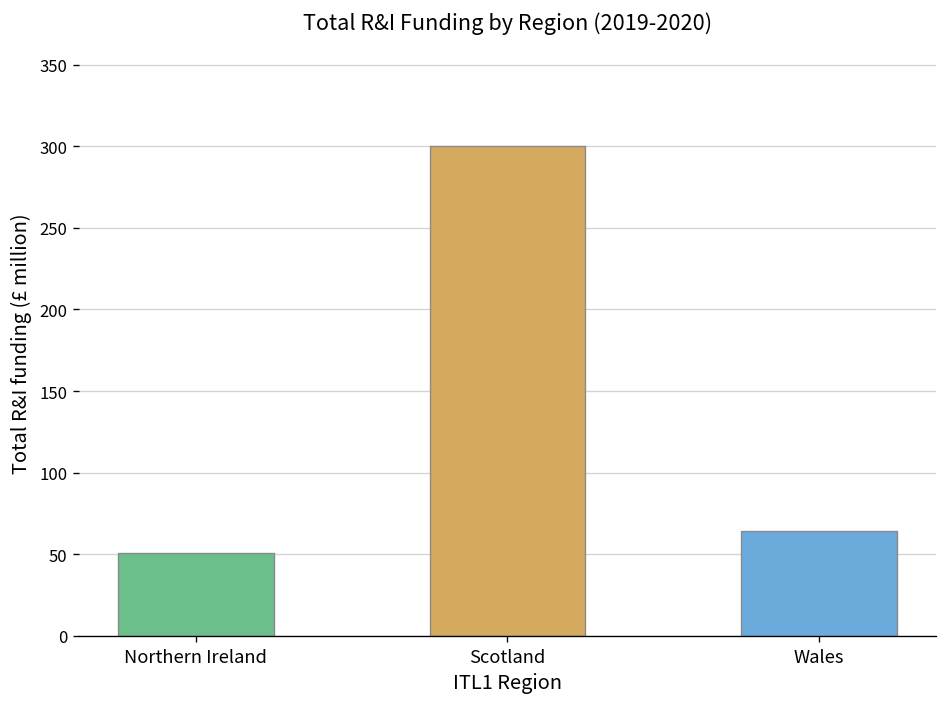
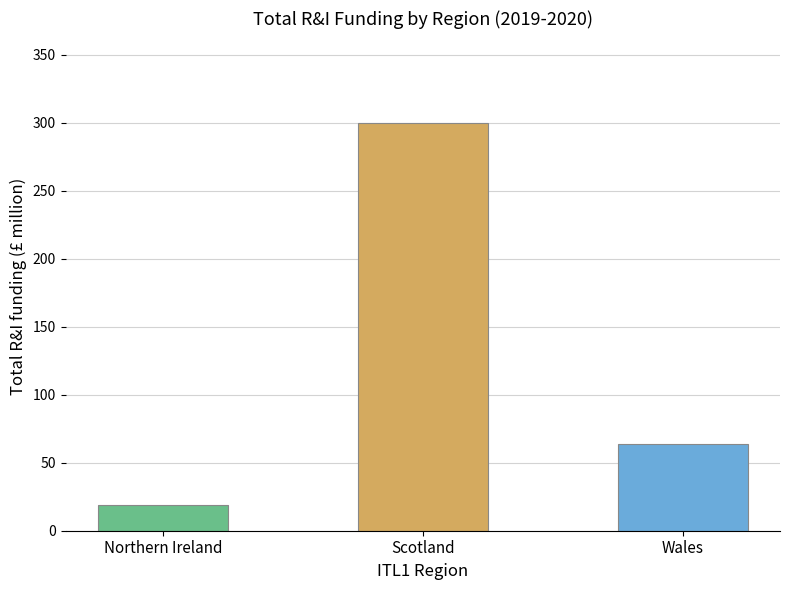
  {
-   "Northern Ireland": 51,
+   "Northern Ireland": 19,
    "Scotland": 300,
    "Wales": 64
  }
